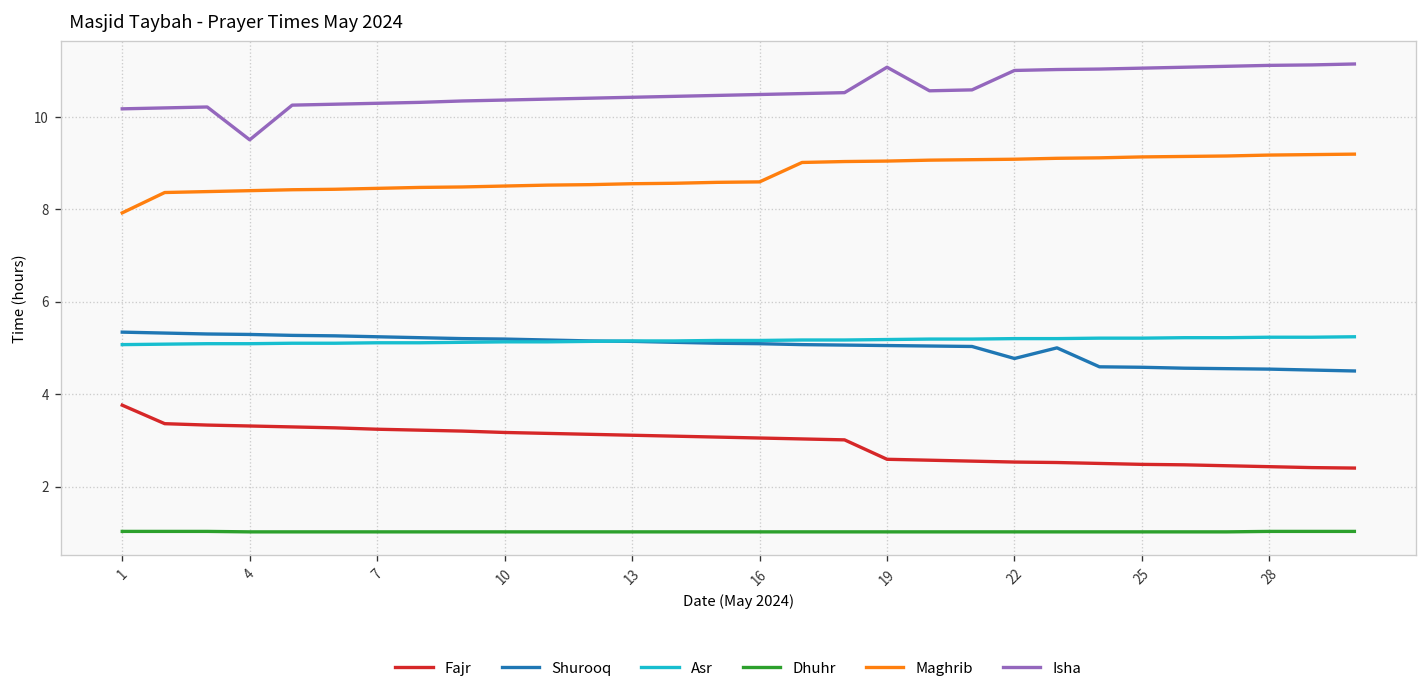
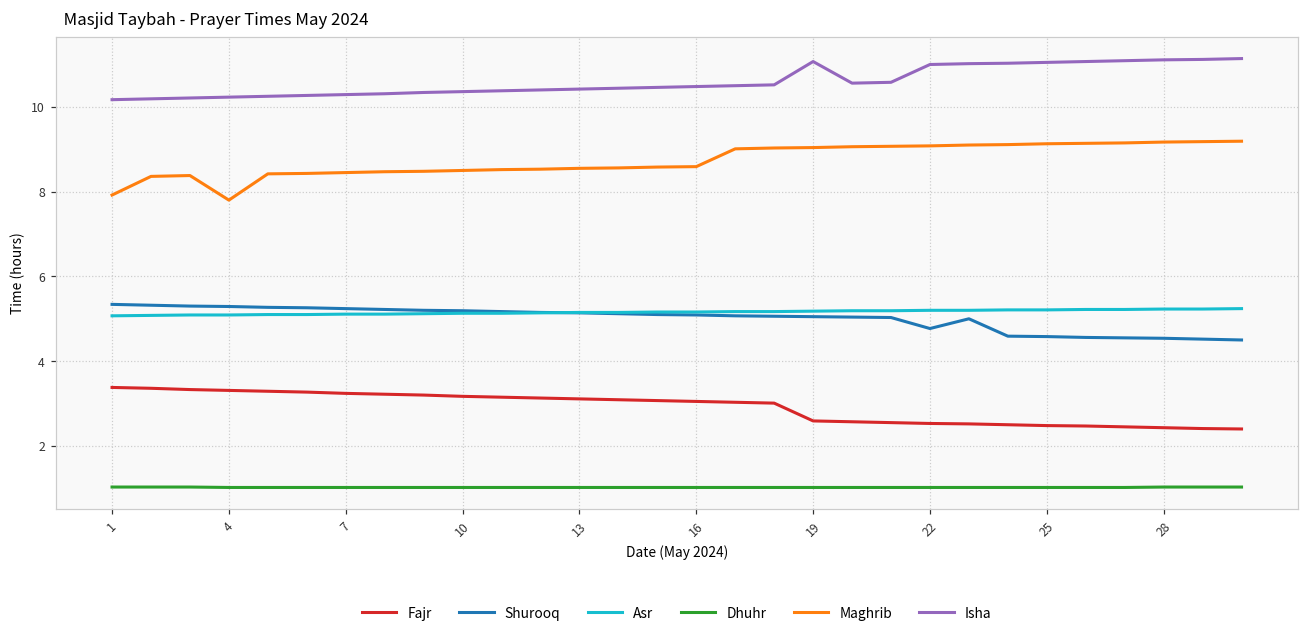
  {
    "Fajr": {
-     "1": 3.8,
+     "1": 3.4,
      "4": 3.3,
      "7": 3.2,
      "10": 3.2,
      "13": 3.1,
      "16": 3.1,
      "19": 2.6,
      "22": 2.5,
      "25": 2.5,
      "28": 2.4
    },
    "Shurooq": {
      "1": 5.3,
      "4": 5.3,
      "7": 5.2,
      "16": 5.1,
      "19": 5.1,
      "22": 4.8,
      "25": 4.6,
      "28": 4.5
    },
    "Asr": {
      "1": 5.1,
      "4": 5.1,
      "7": 5.1,
      "16": 5.2,
      "19": 5.2,
      "22": 5.2,
      "25": 5.2,
      "28": 5.2
    },
    "Dhuhr": {
      "1": 1.0,
      "4": 1.0,
      "7": 1.0,
      "10": 1.0,
      "13": 1.0,
      "16": 1.0,
      "19": 1.0,
      "22": 1.0,
      "25": 1.0,
      "28": 1.0
    },
    "Maghrib": {
      "1": 7.9,
-     "4": 8.4,
+     "4": 7.8,
      "7": 8.5,
      "10": 8.5,
      "13": 8.6,
      "16": 8.6,
      "19": 9.0,
      "22": 9.1,
      "25": 9.1,
      "28": 9.2
    },
    "Isha": {
      "1": 10.2,
-     "4": 9.5,
+     "4": 10.2,
      "7": 10.3,
      "10": 10.4,
      "13": 10.4,
      "16": 10.5,
      "19": 11.1,
      "22": 11.0,
      "25": 11.1,
      "28": 11.1
    }
  }
